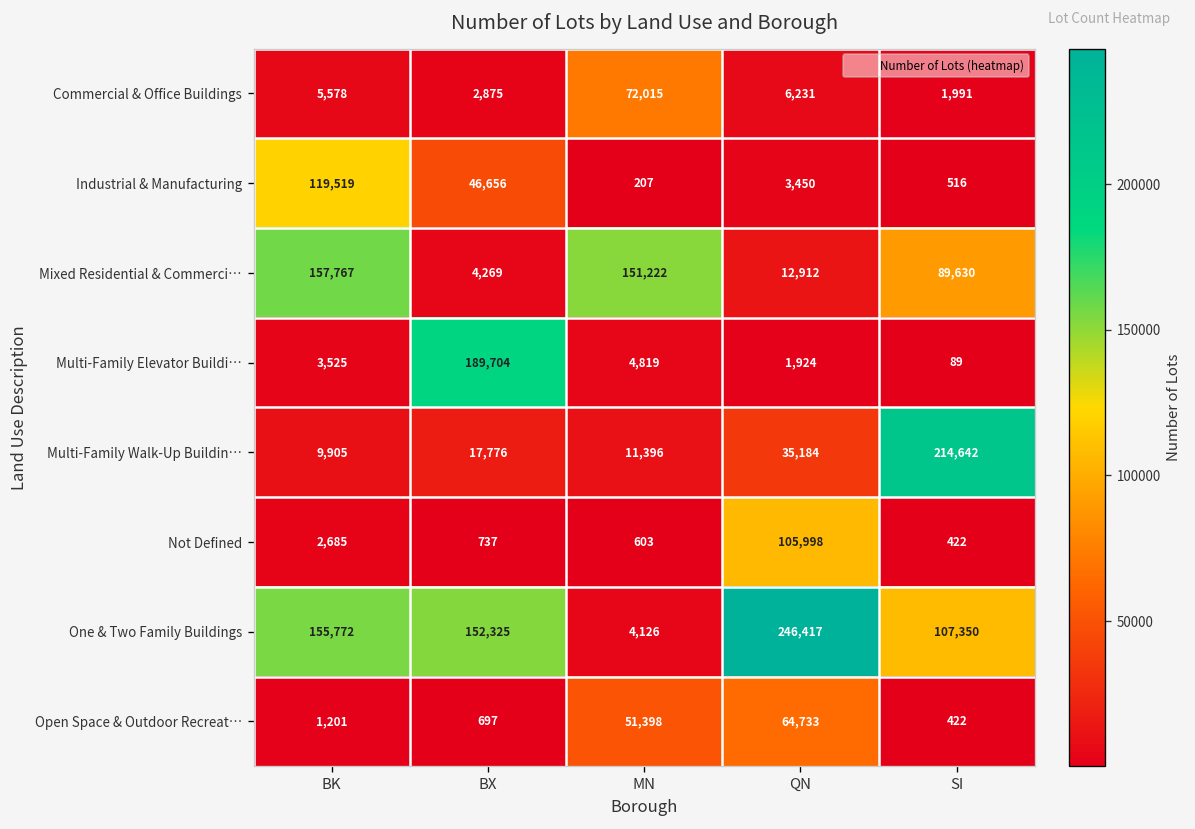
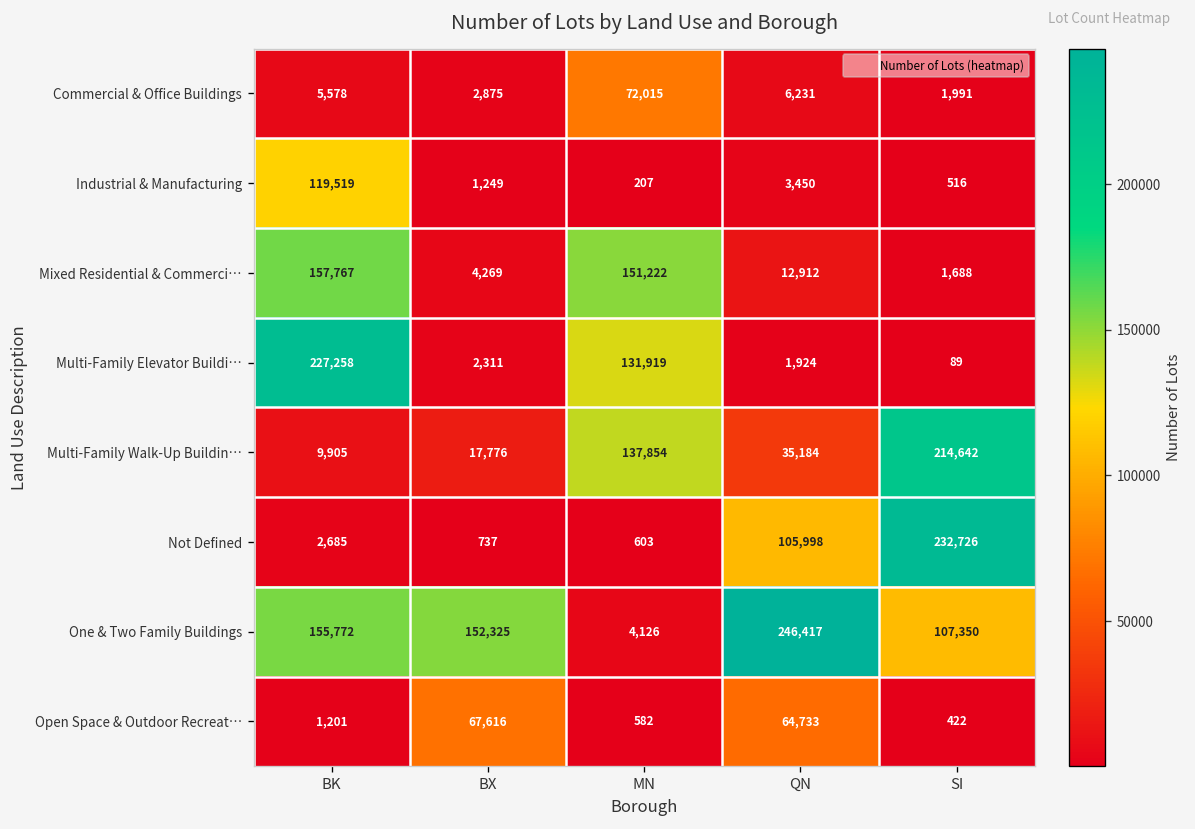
  {
    "Commercial & Office Buildings": {
      "BK": "5,578",
      "BX": "2,875",
      "MN": "72,015",
      "QN": "6,231",
      "SI": "1,991"
    },
    "Industrial & Manufacturing": {
      "BK": "119,519",
-     "BX": "46,656",
+     "BX": "1,249",
      "MN": "207",
      "QN": "3,450",
      "SI": "516"
    },
    "Mixed Residential & Commerci…": {
      "BK": "157,767",
      "BX": "4,269",
      "MN": "151,222",
      "QN": "12,912",
-     "SI": "89,630"
+     "SI": "1,688"
    },
    "Multi-Family Elevator Buildi…": {
-     "BK": "3,525",
-     "BX": "189,704",
-     "MN": "4,819",
+     "BK": "227,258",
+     "BX": "2,311",
+     "MN": "131,919",
      "QN": "1,924",
      "SI": "89"
    },
    "Multi-Family Walk-Up Buildin…": {
      "BK": "9,905",
      "BX": "17,776",
-     "MN": "11,396",
+     "MN": "137,854",
      "QN": "35,184",
      "SI": "214,642"
    },
    "Not Defined": {
      "BK": "2,685",
      "BX": "737",
      "MN": "603",
      "QN": "105,998",
-     "SI": "422"
+     "SI": "232,726"
    },
    "One & Two Family Buildings": {
      "BK": "155,772",
      "BX": "152,325",
      "MN": "4,126",
      "QN": "246,417",
      "SI": "107,350"
    },
    "Open Space & Outdoor Recreat…": {
      "BK": "1,201",
-     "BX": "697",
-     "MN": "51,398",
+     "BX": "67,616",
+     "MN": "582",
      "QN": "64,733",
      "SI": "422"
    }
  }
